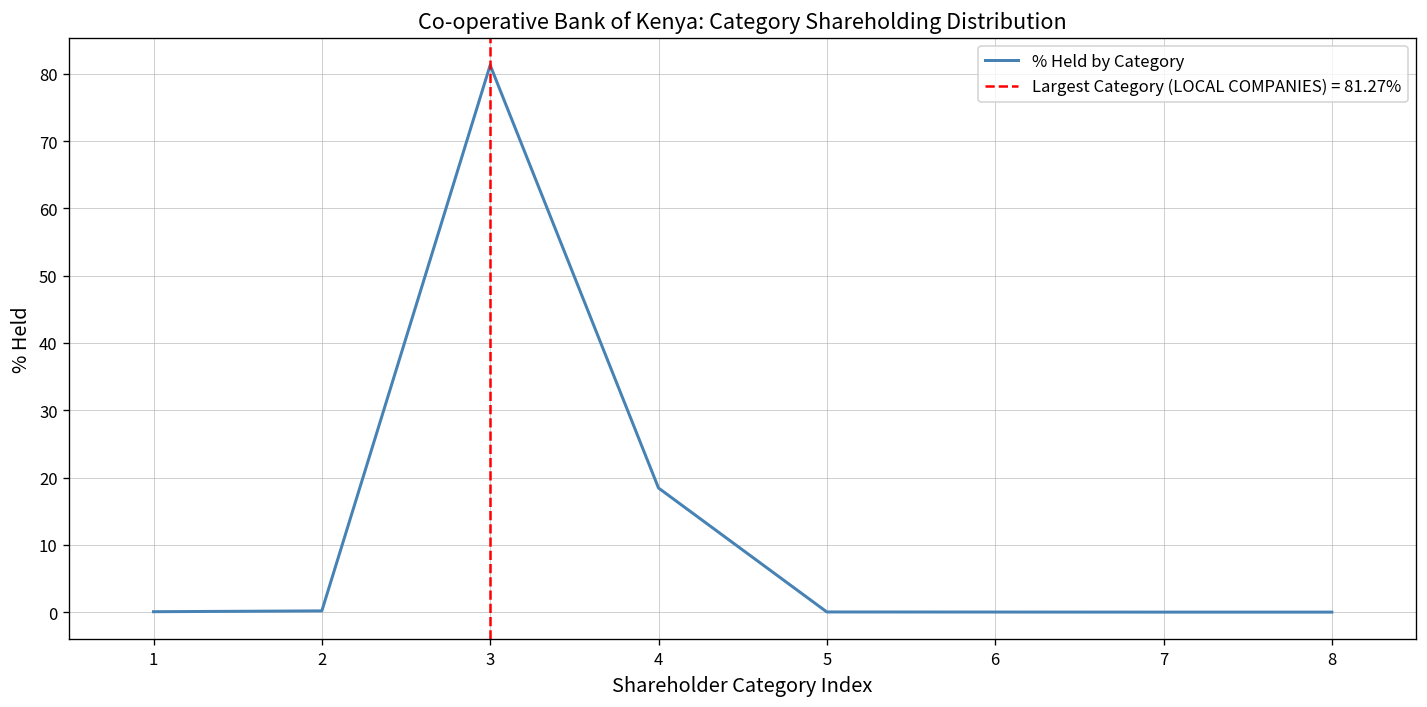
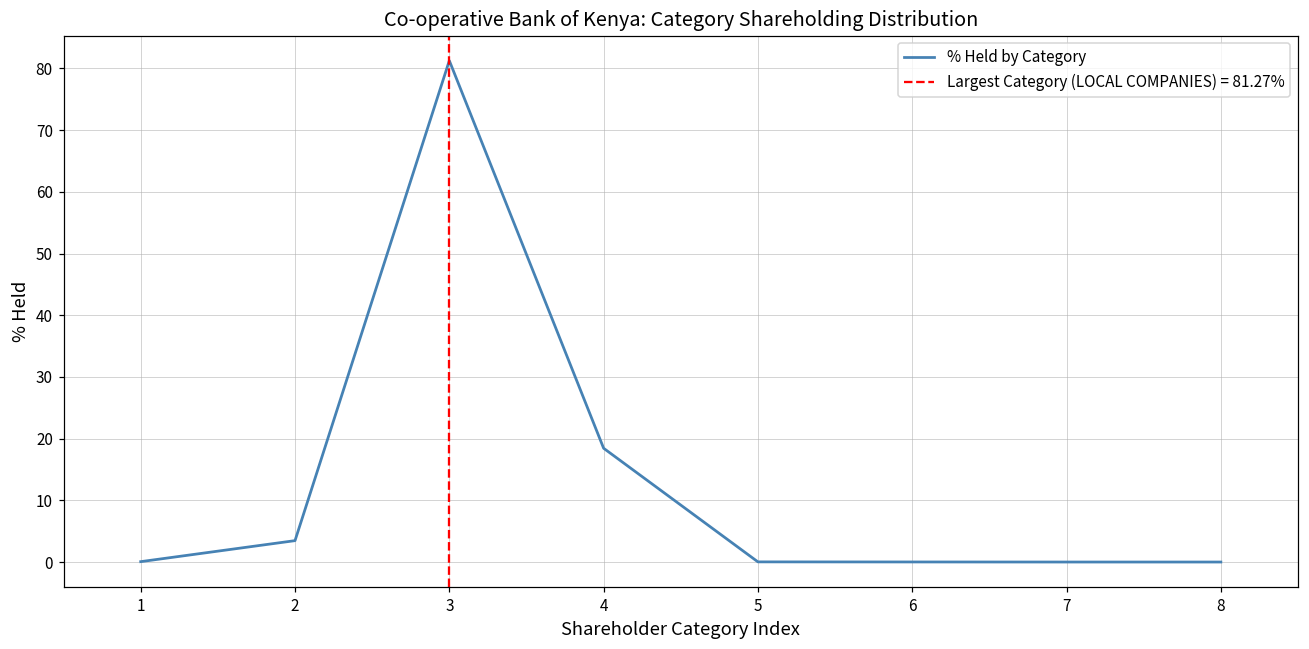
  {
    "1": 0,
-   "2": 0,
+   "2": 3,
    "3": 81,
    "4": 18,
    "5": 0,
    "6": 0,
    "7": 0,
    "8": 0
  }
